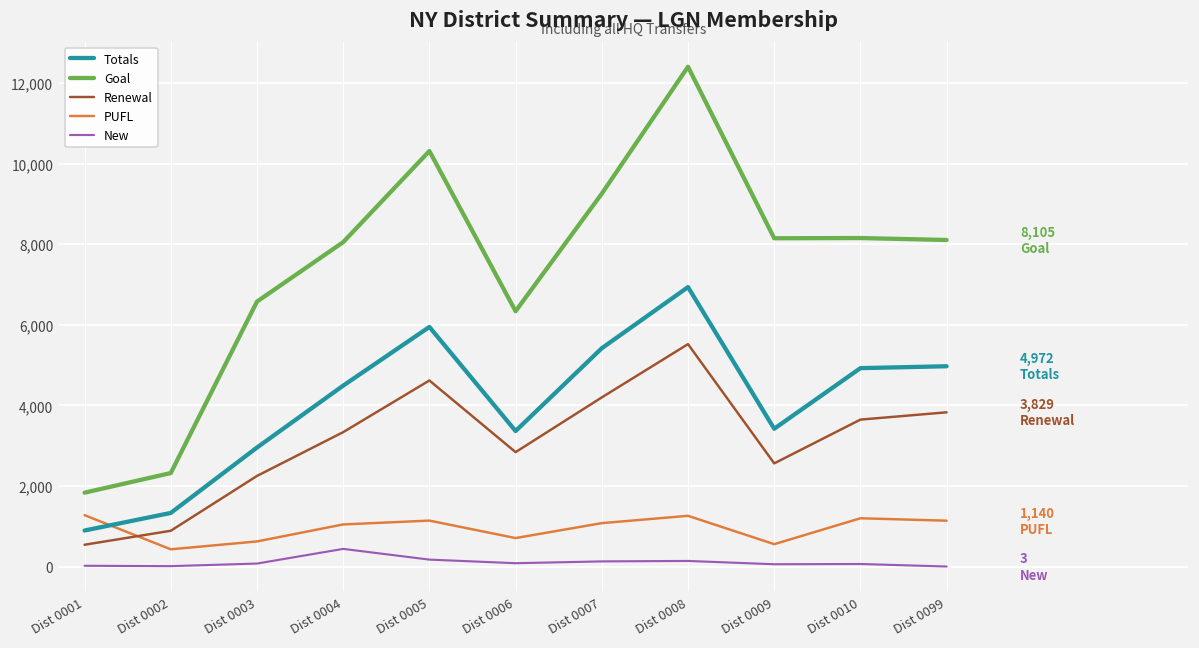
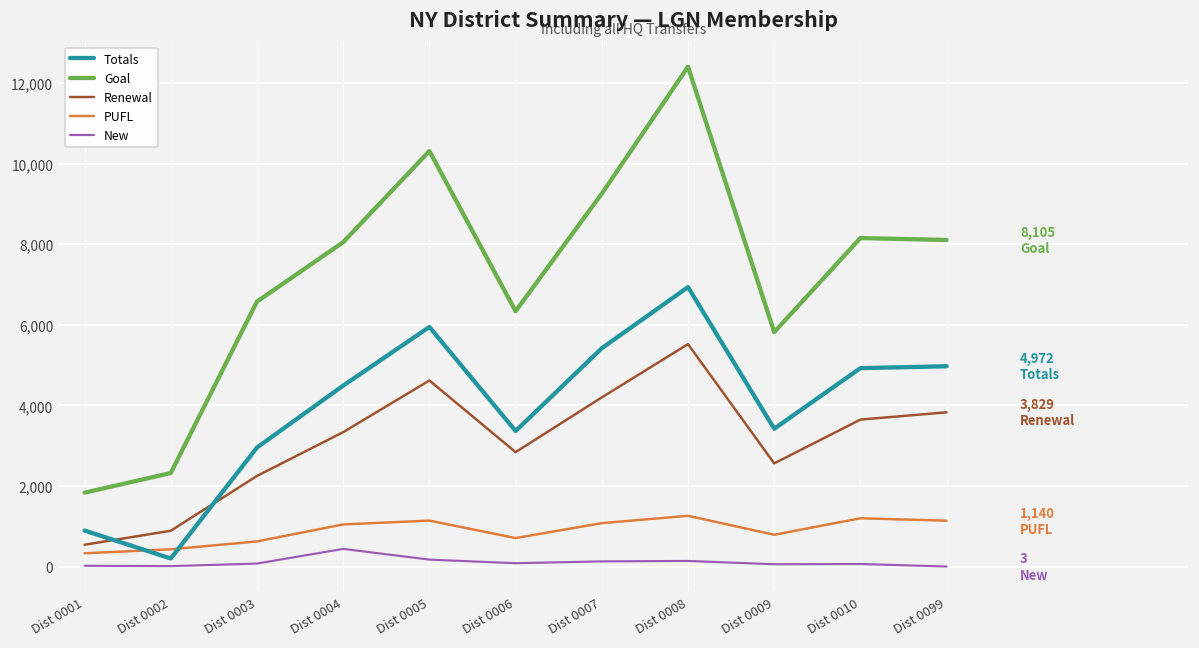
  {
    "Totals": {
      "Dist 0001": "900",
-     "Dist 0002": "1,300",
+     "Dist 0002": "200",
      "Dist 0003": "3,000",
      "Dist 0004": "4,500",
      "Dist 0005": "5,900",
      "Dist 0006": "3,400",
      "Dist 0007": "5,400",
      "Dist 0008": "6,900",
      "Dist 0009": "3,400",
      "Dist 0010": "4,900",
      "Dist 0099": "5,000"
    },
    "Goal": {
      "Dist 0001": "1,800",
      "Dist 0002": "2,300",
      "Dist 0003": "6,600",
      "Dist 0004": "8,100",
      "Dist 0005": "10,300",
      "Dist 0006": "6,300",
      "Dist 0007": "9,300",
      "Dist 0008": "12,400",
-     "Dist 0009": "8,100",
+     "Dist 0009": "5,800",
      "Dist 0010": "8,200",
      "Dist 0099": "8,100"
    },
    "Renewal": {
      "Dist 0001": "500",
      "Dist 0002": "900",
      "Dist 0003": "2,300",
      "Dist 0004": "3,300",
      "Dist 0005": "4,600",
      "Dist 0006": "2,800",
      "Dist 0007": "4,200",
      "Dist 0008": "5,500",
      "Dist 0009": "2,600",
      "Dist 0010": "3,600",
      "Dist 0099": "3,800"
    },
    "PUFL": {
-     "Dist 0001": "1,300",
+     "Dist 0001": "300",
      "Dist 0002": "400",
      "Dist 0003": "600",
      "Dist 0004": "1,000",
      "Dist 0005": "1,100",
      "Dist 0006": "700",
      "Dist 0007": "1,100",
      "Dist 0008": "1,300",
-     "Dist 0009": "600",
+     "Dist 0009": "800",
      "Dist 0010": "1,200",
      "Dist 0099": "1,100"
    },
    "New": {
      "Dist 0001": "0",
      "Dist 0002": "0",
      "Dist 0003": "100",
      "Dist 0004": "400",
      "Dist 0005": "200",
      "Dist 0006": "100",
      "Dist 0007": "100",
      "Dist 0008": "100",
      "Dist 0009": "100",
      "Dist 0010": "100",
      "Dist 0099": "0"
    }
  }
